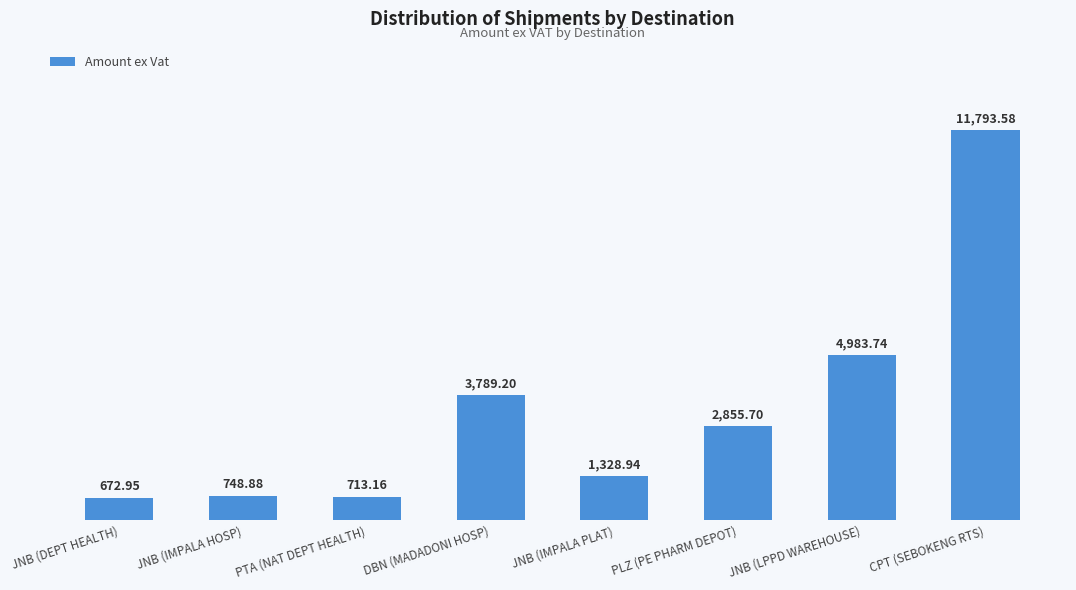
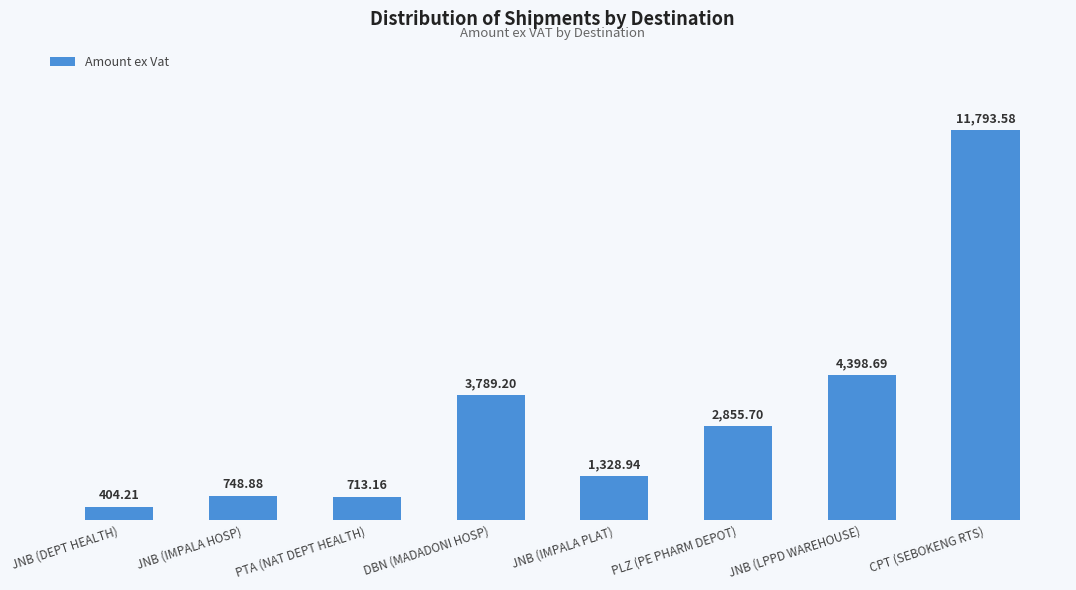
  {
-   "JNB (DEPT HEALTH)": "672.95",
+   "JNB (DEPT HEALTH)": "404.21",
    "JNB (IMPALA HOSP)": "748.88",
    "PTA (NAT DEPT HEALTH)": "713.16",
    "DBN (MADADONI HOSP)": "3,789.20",
    "JNB (IMPALA PLAT)": "1,328.94",
    "PLZ (PE PHARM DEPOT)": "2,855.70",
-   "JNB (LPPD WAREHOUSE)": "4,983.74",
+   "JNB (LPPD WAREHOUSE)": "4,398.69",
    "CPT (SEBOKENG RTS)": "11,793.58"
  }
